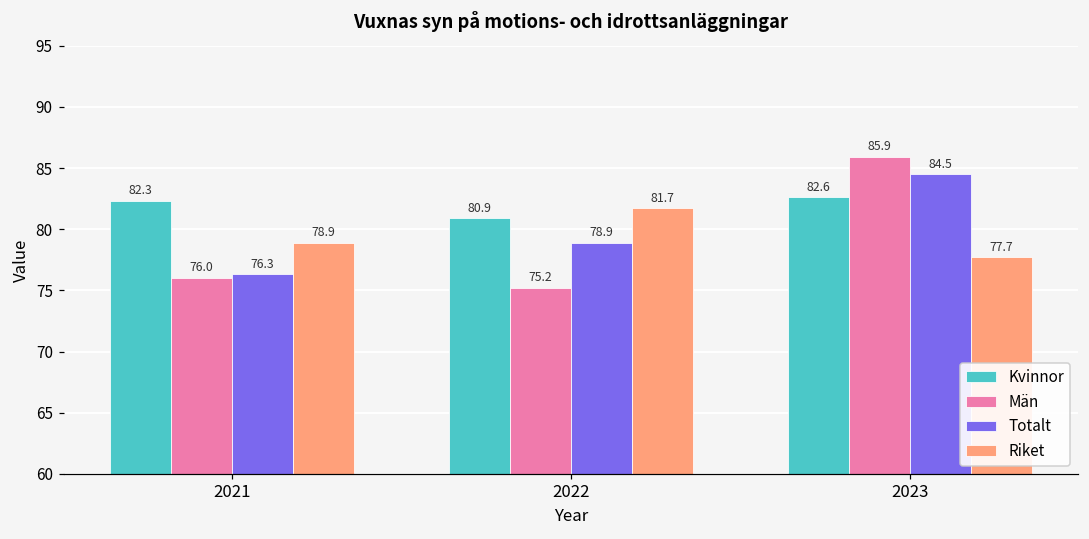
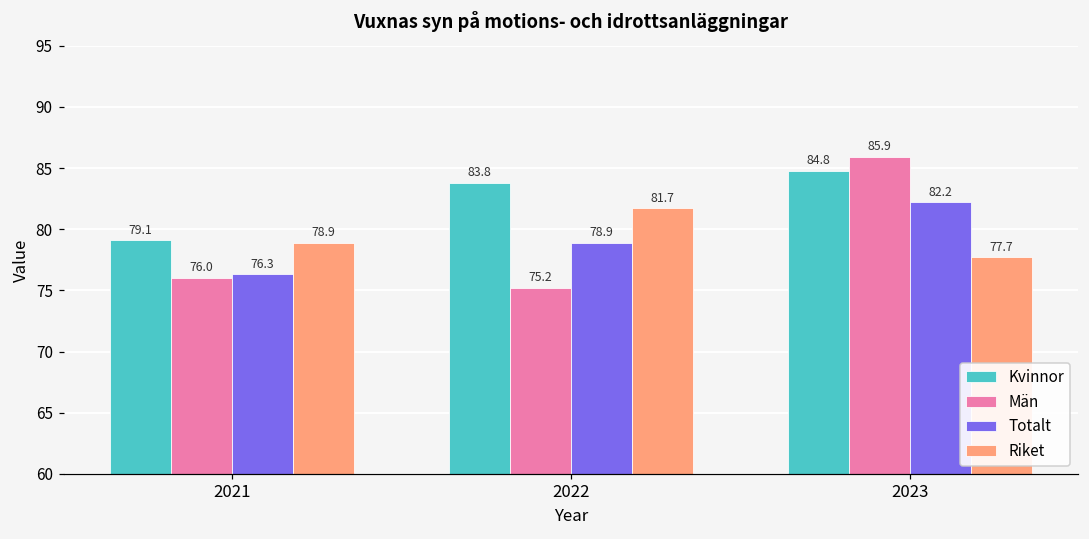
  {
    "Kvinnor": {
-     "2021": 82.3,
-     "2022": 80.9,
-     "2023": 82.6
+     "2021": 79.1,
+     "2022": 83.8,
+     "2023": 84.8
    },
    "Män": {
      "2021": 76.0,
      "2022": 75.2,
      "2023": 85.9
    },
    "Totalt": {
      "2021": 76.3,
      "2022": 78.9,
-     "2023": 84.5
+     "2023": 82.2
    },
    "Riket": {
      "2021": 78.9,
      "2022": 81.7,
      "2023": 77.7
    }
  }
